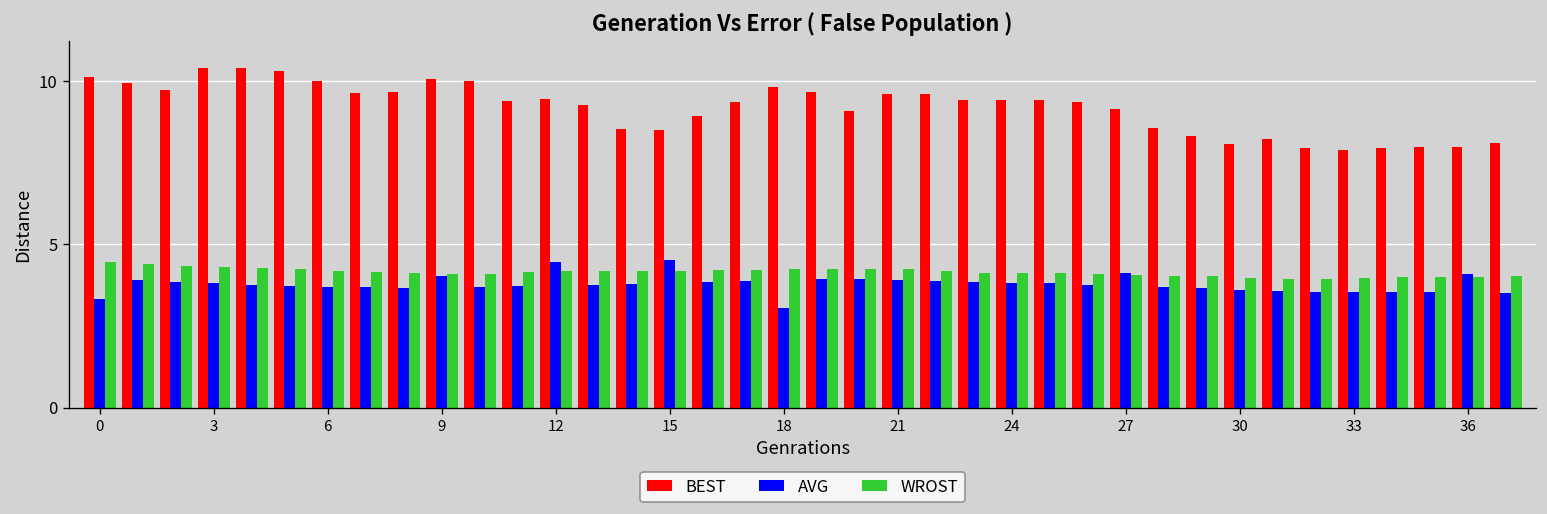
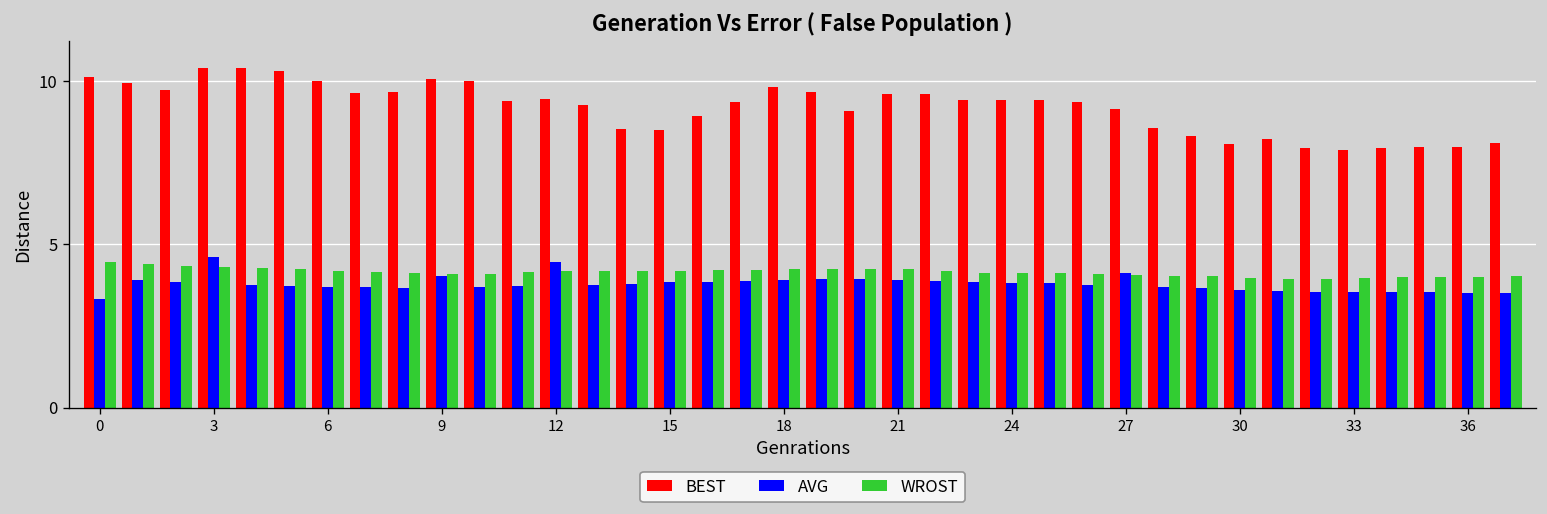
  {
    "AVG": {
      "0": 3.3,
-     "3": 3.8,
+     "3": 4.6,
      "6": 3.7,
      "9": 4.0,
      "12": 4.5,
-     "15": 4.5,
-     "18": 3.0,
+     "15": 3.8,
+     "18": 3.9,
      "21": 3.9,
      "24": 3.8,
      "27": 4.1,
      "30": 3.6,
      "33": 3.5,
-     "36": 4.1
+     "36": 3.5
    }
  }
